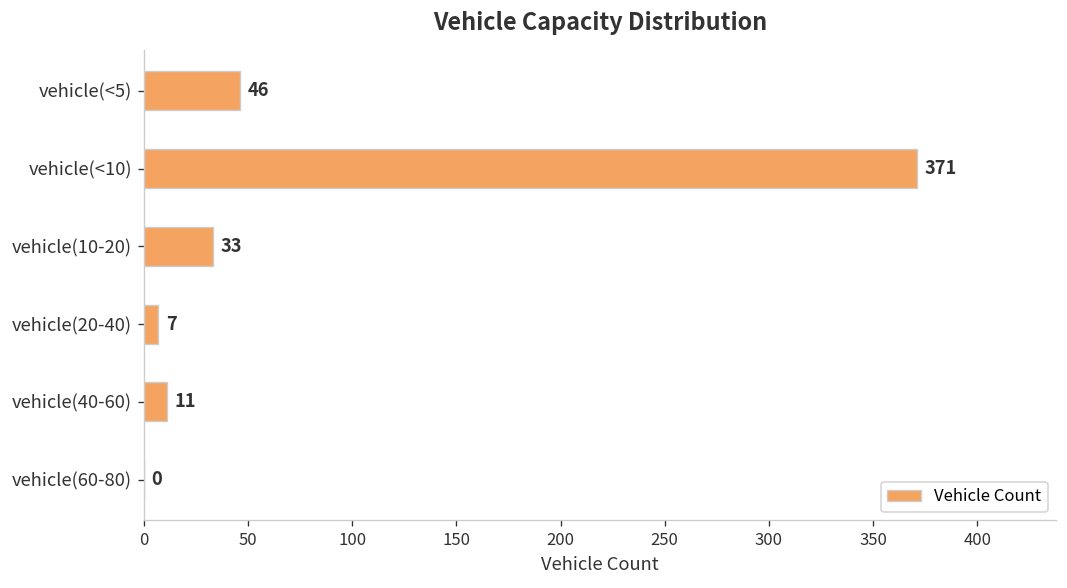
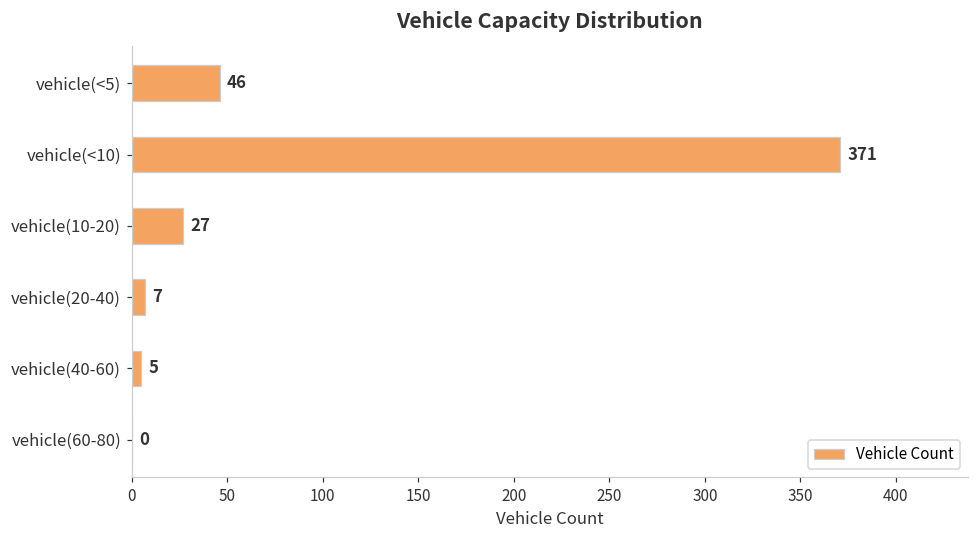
  {
    "vehicle(<5)": 46,
    "vehicle(<10)": 371,
-   "vehicle(10-20)": 33,
+   "vehicle(10-20)": 27,
    "vehicle(20-40)": 7,
-   "vehicle(40-60)": 11,
+   "vehicle(40-60)": 5,
    "vehicle(60-80)": 0
  }
